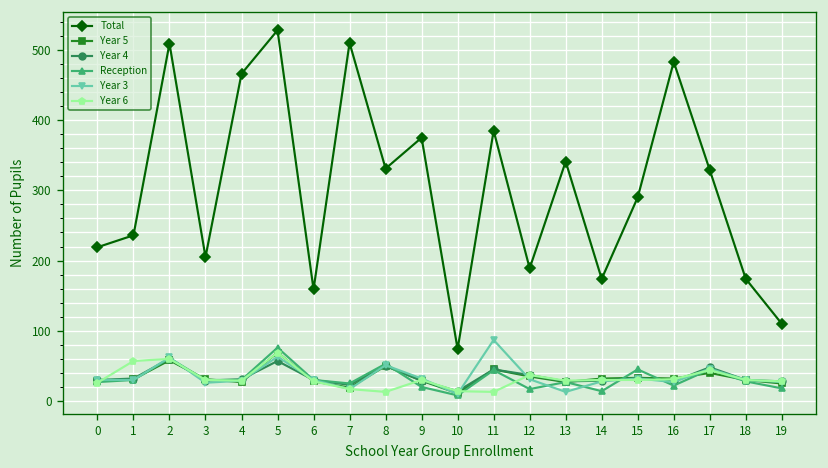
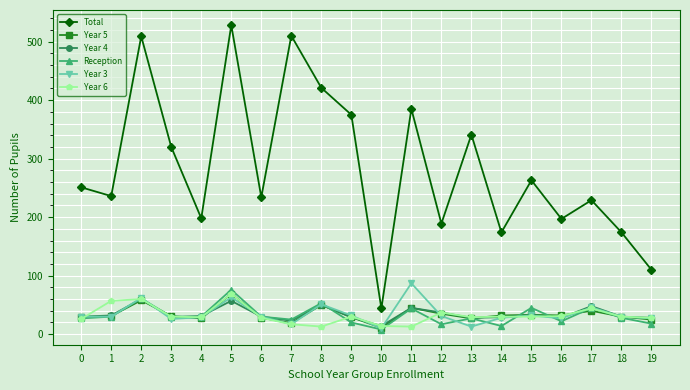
  {
    "Total": {
-     "0": 220,
+     "0": 250,
      "1": 240,
      "2": 510,
-     "3": 210,
-     "4": 470,
+     "3": 320,
+     "4": 200,
      "5": 530,
-     "6": 160,
+     "6": 230,
      "7": 510,
-     "8": 330,
+     "8": 420,
      "9": 380,
-     "10": 70,
+     "10": 40,
      "11": 390,
      "12": 190,
      "13": 340,
      "14": 170,
-     "15": 290,
-     "16": 480,
-     "17": 330,
+     "15": 260,
+     "16": 200,
+     "17": 230,
      "18": 170,
      "19": 110
    },
    "Year 3": {
      "5": 60,
      "11": 90,
      "13": 10
    },
    "Year 6": {
      "1": 60,
      "8": 10,
      "11": 10
    }
  }
